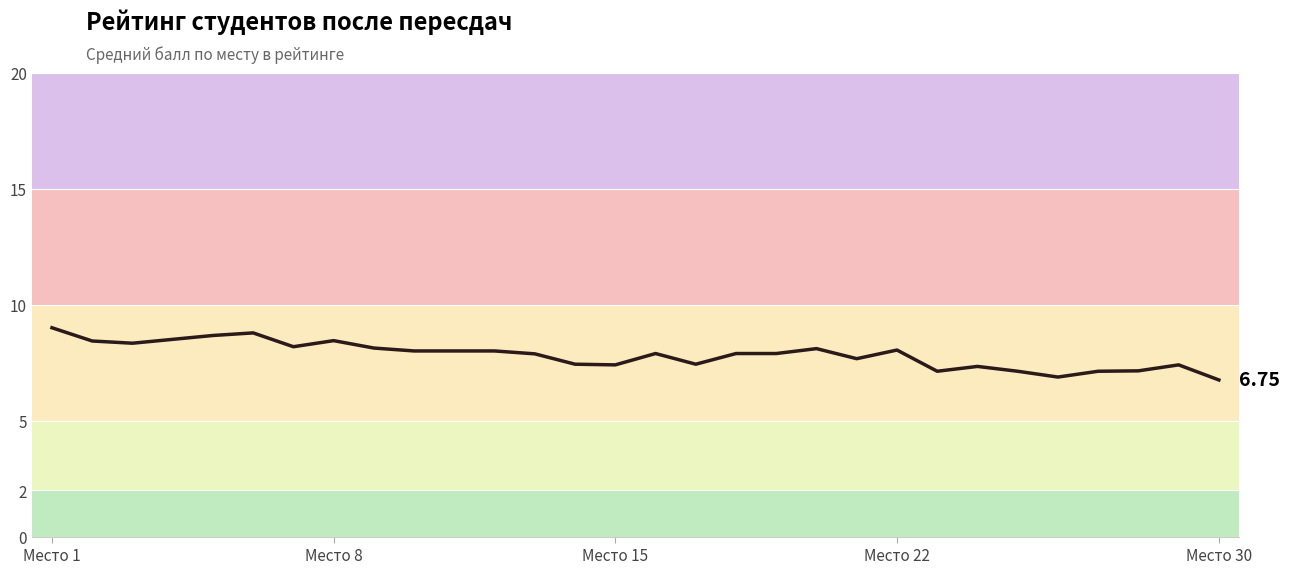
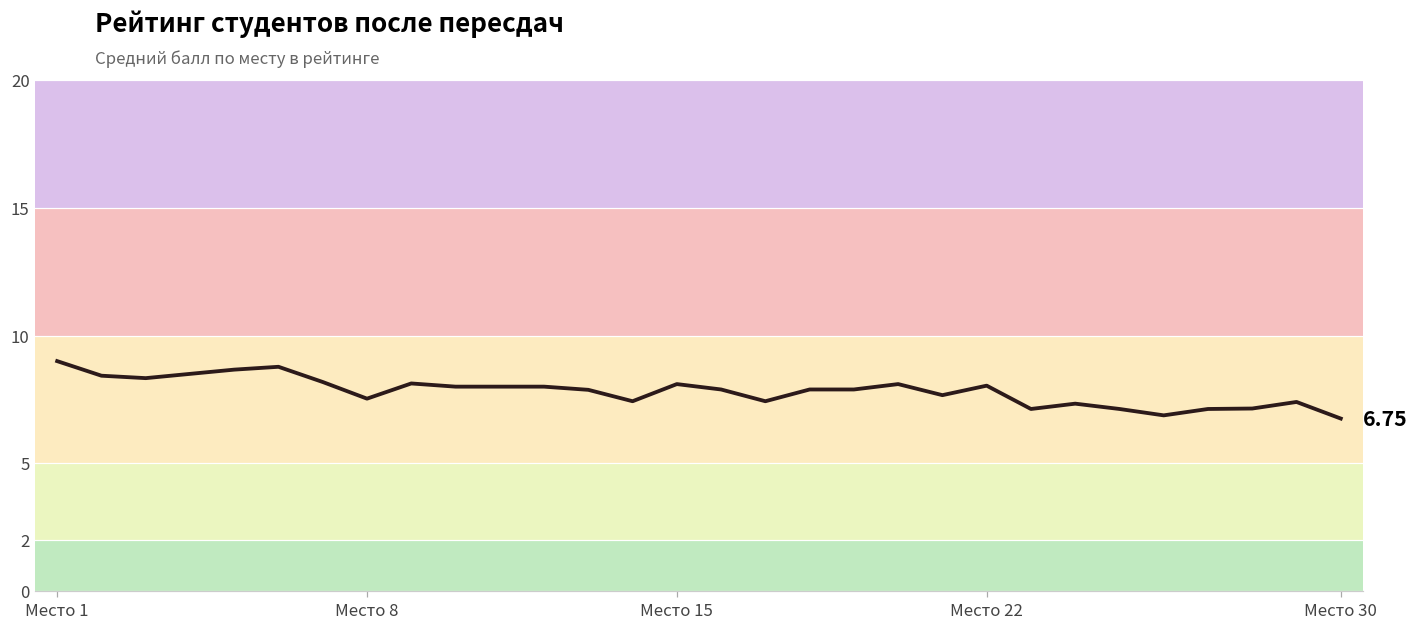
  {
    "Место 1": 9.0,
-   "Место 8": 8.4,
-   "Место 15": 7.4,
+   "Место 8": 7.5,
+   "Место 15": 8.1,
    "Место 22": 8.0
  }
